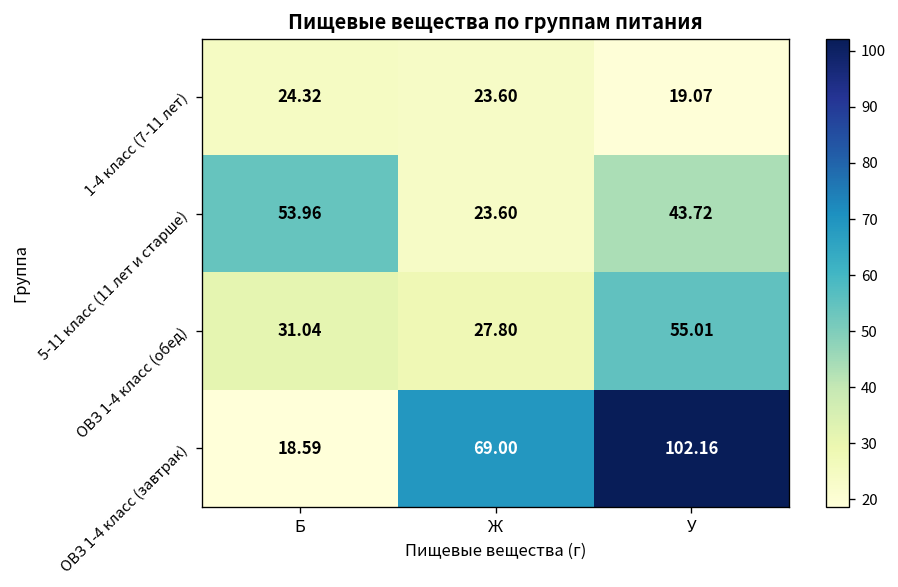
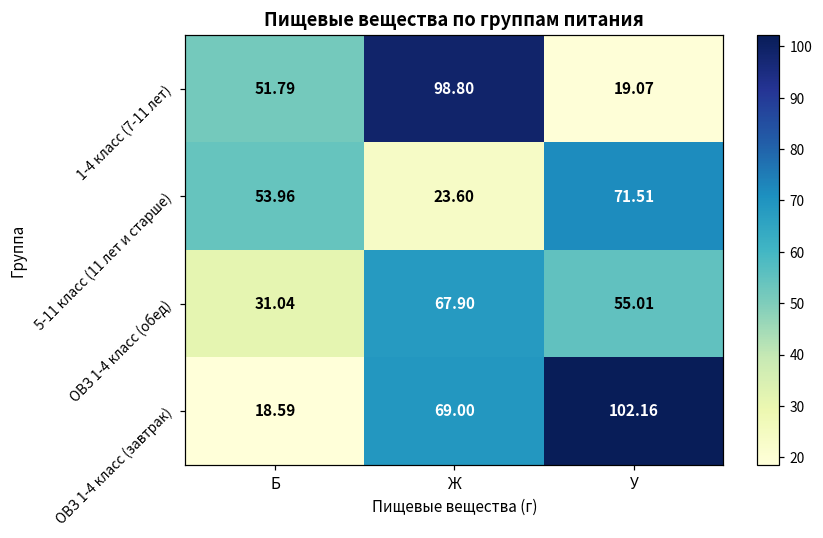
  {
    "1-4 класс (7-11 лет)": {
-     "Б": 24.32,
-     "Ж": 23.60,
+     "Б": 51.79,
+     "Ж": 98.80,
      "У": 19.07
    },
    "5-11 класс (11 лет и старше)": {
      "Б": 53.96,
      "Ж": 23.60,
-     "У": 43.72
+     "У": 71.51
    },
    "ОВЗ 1-4 класс (обед)": {
      "Б": 31.04,
-     "Ж": 27.80,
+     "Ж": 67.90,
      "У": 55.01
    },
    "ОВЗ 1-4 класс (завтрак)": {
      "Б": 18.59,
      "Ж": 69.00,
      "У": 102.16
    }
  }
